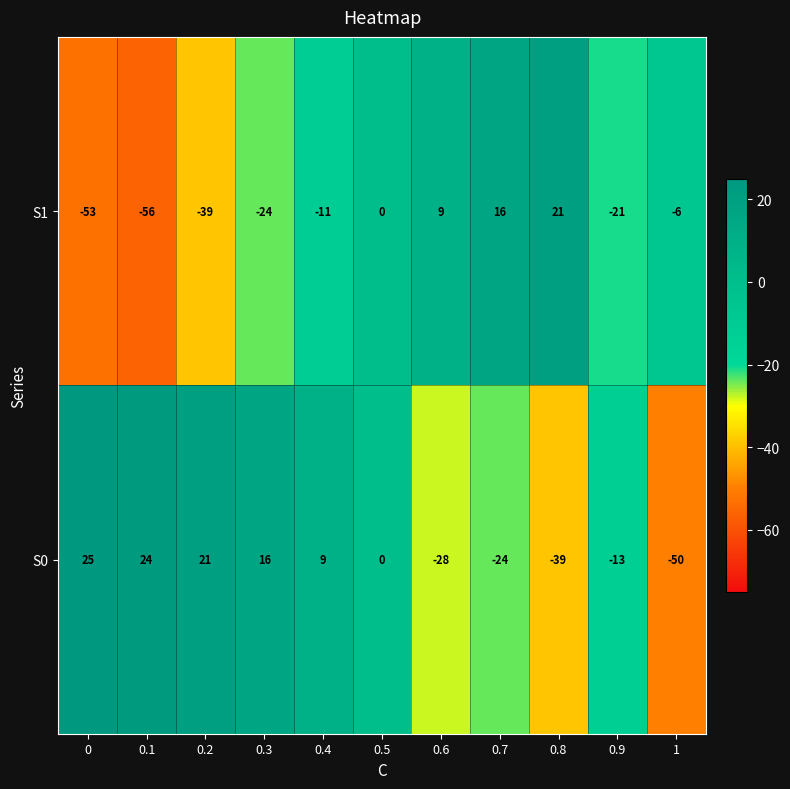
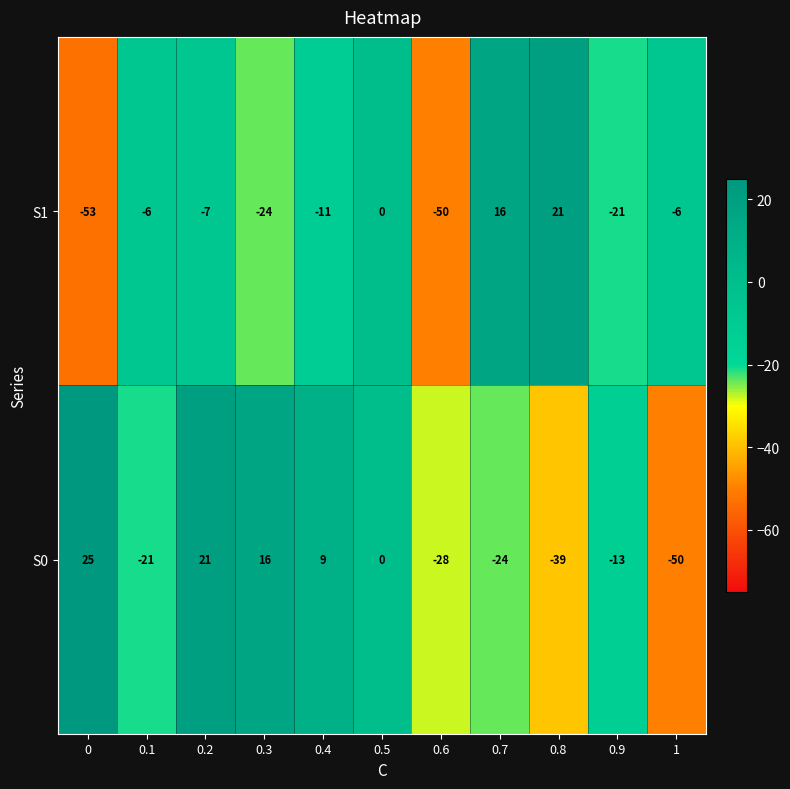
  {
    "S1": {
      "0": -53,
-     "0.1": -56,
-     "0.2": -39,
+     "0.1": -6,
+     "0.2": -7,
      "0.3": -24,
      "0.4": -11,
      "0.5": 0,
-     "0.6": 9,
+     "0.6": -50,
      "0.7": 16,
      "0.8": 21,
      "0.9": -21,
      "1": -6
    },
    "S0": {
      "0": 25,
-     "0.1": 24,
+     "0.1": -21,
      "0.2": 21,
      "0.3": 16,
      "0.4": 9,
      "0.5": 0,
      "0.6": -28,
      "0.7": -24,
      "0.8": -39,
      "0.9": -13,
      "1": -50
    }
  }
